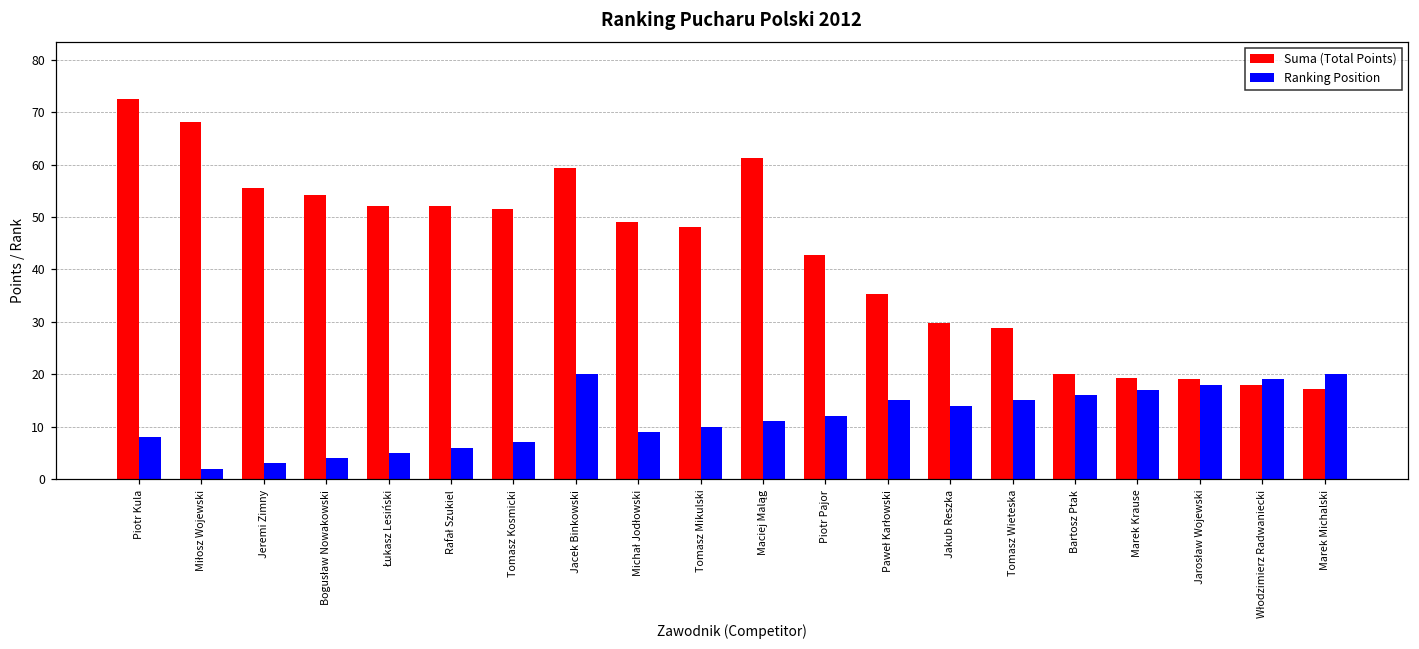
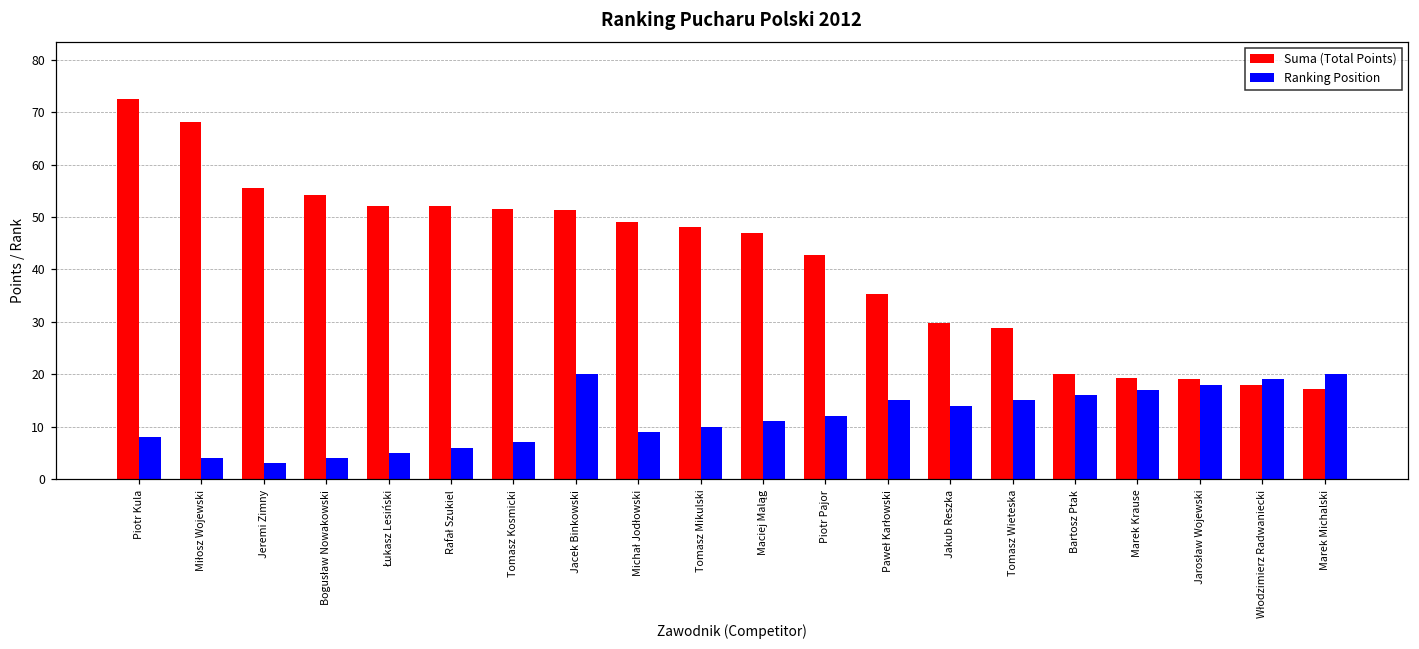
  {
    "Suma (Total Points)": {
      "Piotr Kula": 73,
      "Miłosz Wojewski": 68,
      "Jeremi Zimny": 56,
      "Bogusław Nowakowski": 54,
      "Łukasz Lesiński": 52,
      "Rafał Szukiel": 52,
      "Tomasz Kosmicki": 52,
-     "Jacek Binkowski": 59,
+     "Jacek Binkowski": 51,
      "Michał Jodłowski": 49,
      "Tomasz Mikulski": 48,
-     "Maciej Maląg": 61,
+     "Maciej Maląg": 47,
      "Piotr Pajor": 43,
      "Paweł Karłowski": 35,
      "Jakub Reszka": 30,
      "Tomasz Wieteska": 29,
      "Bartosz Ptak": 20,
      "Marek Krause": 19,
      "Jarosław Wojewski": 19,
      "Włodzimierz Radwaniecki": 18,
      "Marek Michalski": 17
    },
    "Ranking Position": {
      "Piotr Kula": 8,
-     "Miłosz Wojewski": 2,
+     "Miłosz Wojewski": 4,
      "Jeremi Zimny": 3,
      "Bogusław Nowakowski": 4,
      "Łukasz Lesiński": 5,
      "Rafał Szukiel": 6,
      "Tomasz Kosmicki": 7,
      "Jacek Binkowski": 20,
      "Michał Jodłowski": 9,
      "Tomasz Mikulski": 10,
      "Maciej Maląg": 11,
      "Piotr Pajor": 12,
      "Paweł Karłowski": 15,
      "Jakub Reszka": 14,
      "Tomasz Wieteska": 15,
      "Bartosz Ptak": 16,
      "Marek Krause": 17,
      "Jarosław Wojewski": 18,
      "Włodzimierz Radwaniecki": 19,
      "Marek Michalski": 20
    }
  }
